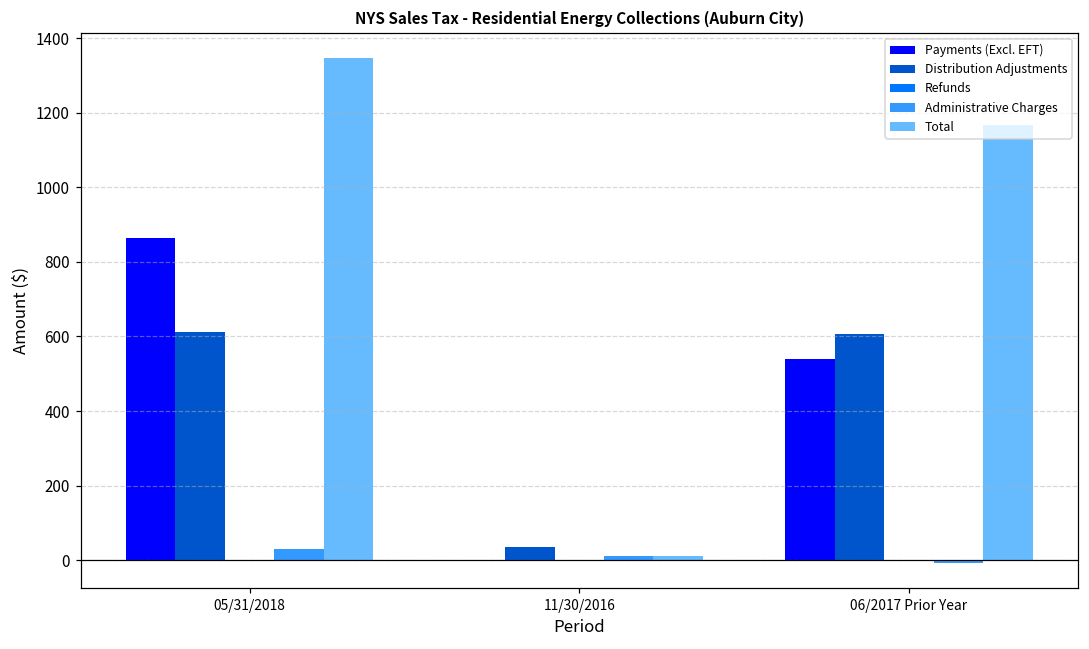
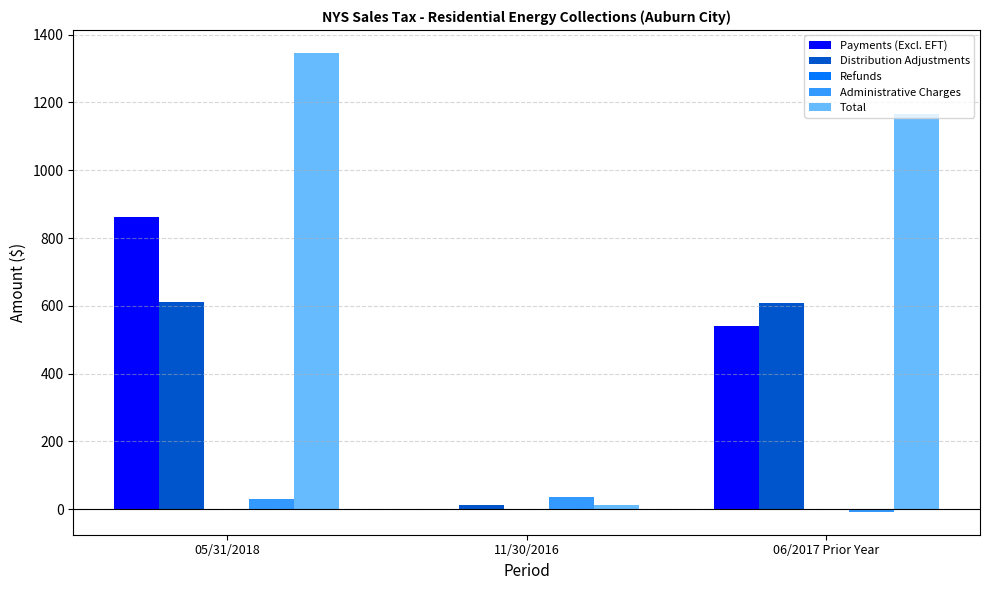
  {
    "Payments (Excl. EFT)": {
      "05/31/2018": 860,
      "11/30/2016": 0,
      "06/2017 Prior Year": 540
    },
    "Distribution Adjustments": {
      "05/31/2018": 610,
-     "11/30/2016": 40,
+     "11/30/2016": 10,
      "06/2017 Prior Year": 610
    },
    "Refunds": {
      "11/30/2016": 0,
      "06/2017 Prior Year": 0
    },
    "Administrative Charges": {
      "05/31/2018": 30,
-     "11/30/2016": 10,
+     "11/30/2016": 40,
      "06/2017 Prior Year": -10
    },
    "Total": {
      "05/31/2018": 1350,
      "11/30/2016": 10
    }
  }
